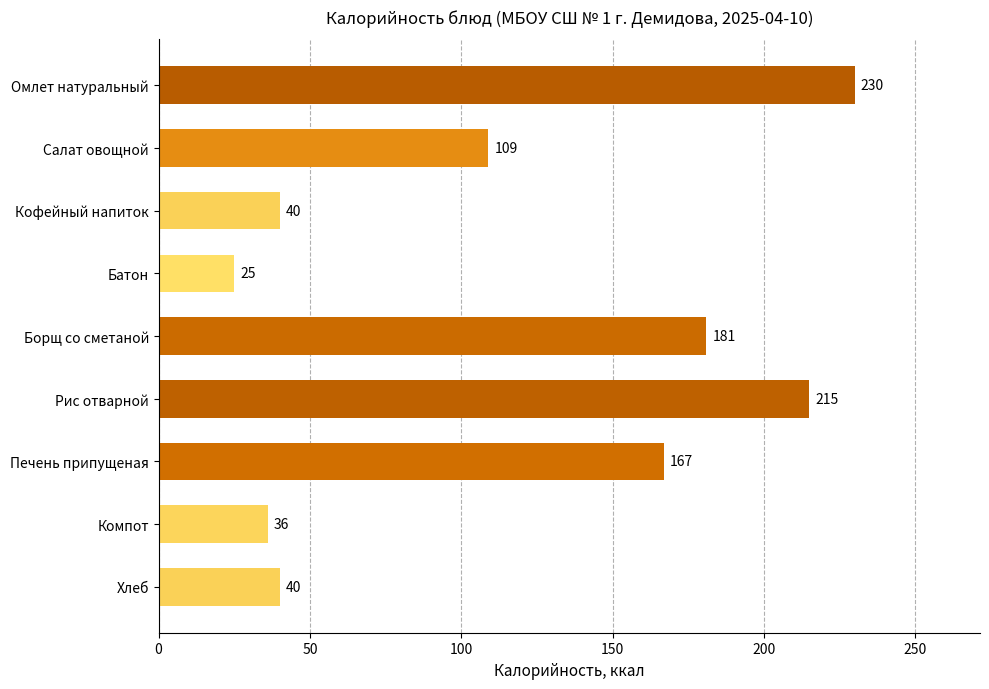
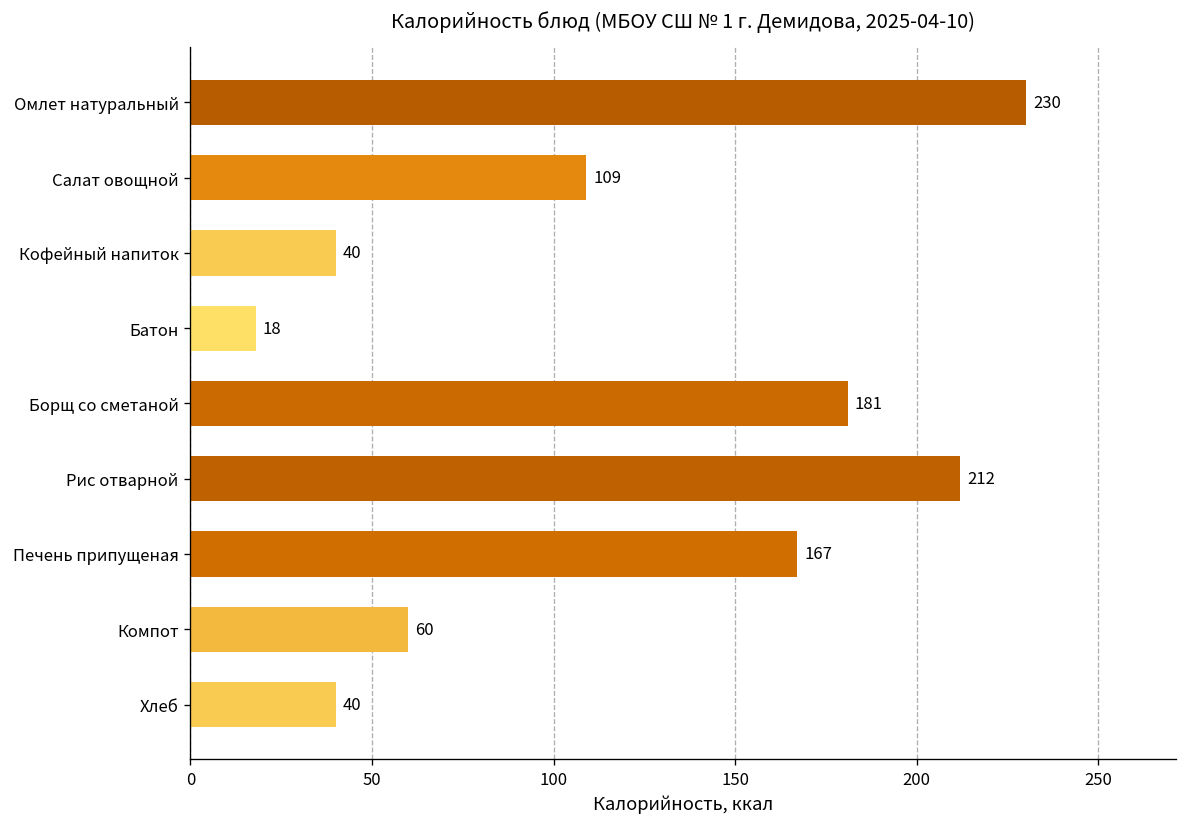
  {
    "Омлет натуральный": 230,
    "Салат овощной": 109,
    "Кофейный напиток": 40,
-   "Батон": 25,
+   "Батон": 18,
    "Борщ со сметаной": 181,
-   "Рис отварной": 215,
+   "Рис отварной": 212,
    "Печень припущеная": 167,
-   "Компот": 36,
+   "Компот": 60,
    "Хлеб": 40
  }
